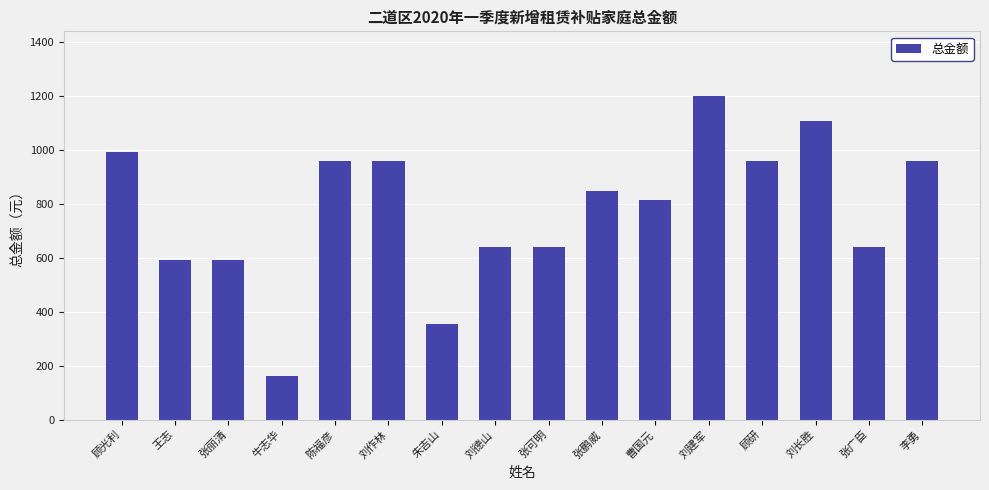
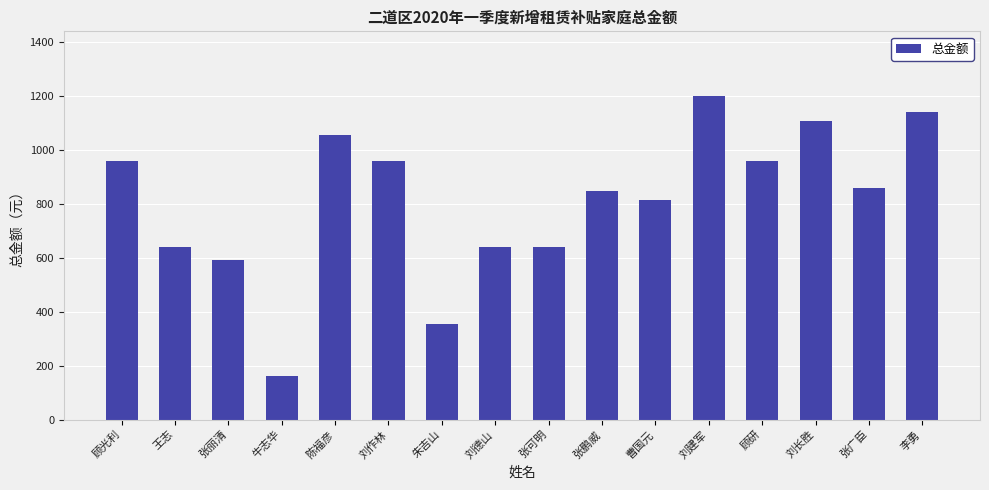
  {
-   "顾光利": 990,
-   "王志": 590,
+   "顾光利": 960,
+   "王志": 640,
    "张丽清": 590,
    "牛志华": 160,
-   "陈福彦": 960,
+   "陈福彦": 1060,
    "刘作林": 960,
    "朱吉山": 350,
    "刘德山": 640,
    "张可明": 640,
    "张鹏威": 850,
    "曹国元": 820,
    "刘建军": 1200,
    "顾研": 960,
    "刘长胜": 1110,
-   "张广臣": 640,
-   "李勇": 960
+   "张广臣": 860,
+   "李勇": 1140
  }
